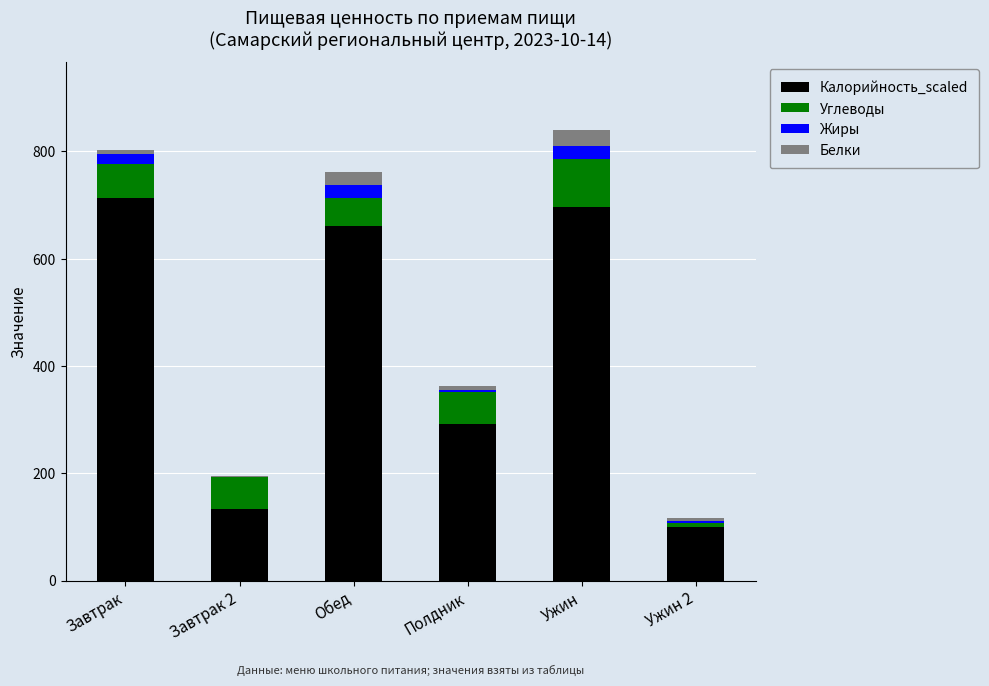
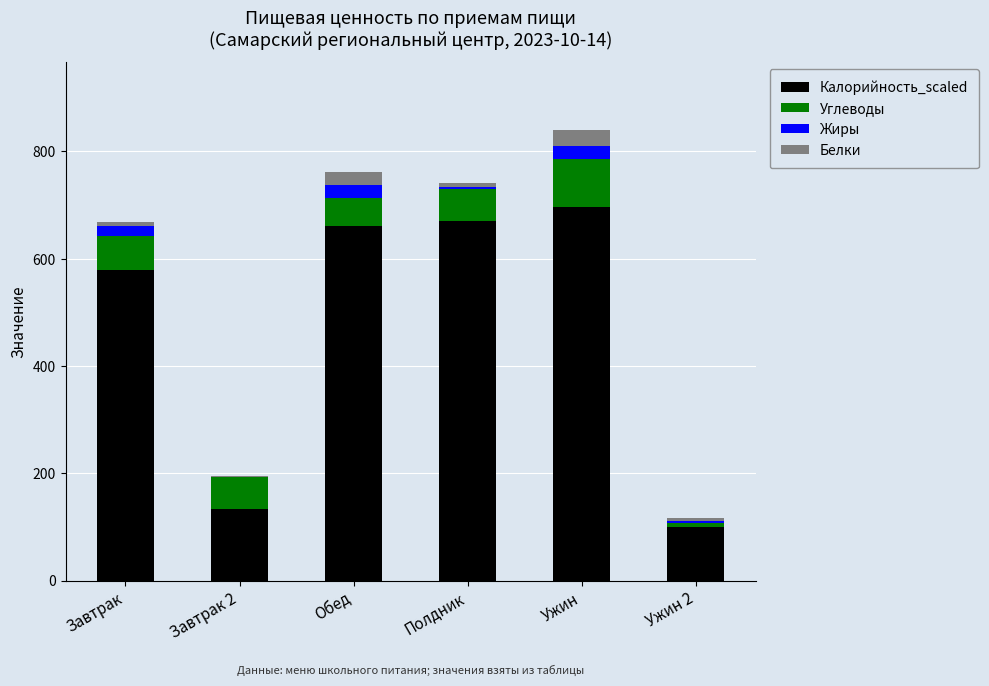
  {
    "Калорийность_scaled": {
-     "Завтрак": 710,
+     "Завтрак": 580,
      "Завтрак 2": 130,
      "Обед": 660,
-     "Полдник": 290,
+     "Полдник": 670,
      "Ужин": 700,
      "Ужин 2": 100
    },
    "Углеводы": {
      "Завтрак": 60,
      "Завтрак 2": 60,
      "Обед": 50,
      "Полдник": 60,
      "Ужин": 90,
      "Ужин 2": 10
    },
    "Жиры": {
      "Завтрак": 20,
      "Обед": 20,
      "Ужин": 20
    },
    "Белки": {
      "Завтрак": 10,
      "Обед": 20,
      "Полдник": 10,
      "Ужин": 30,
      "Ужин 2": 0
    }
  }
